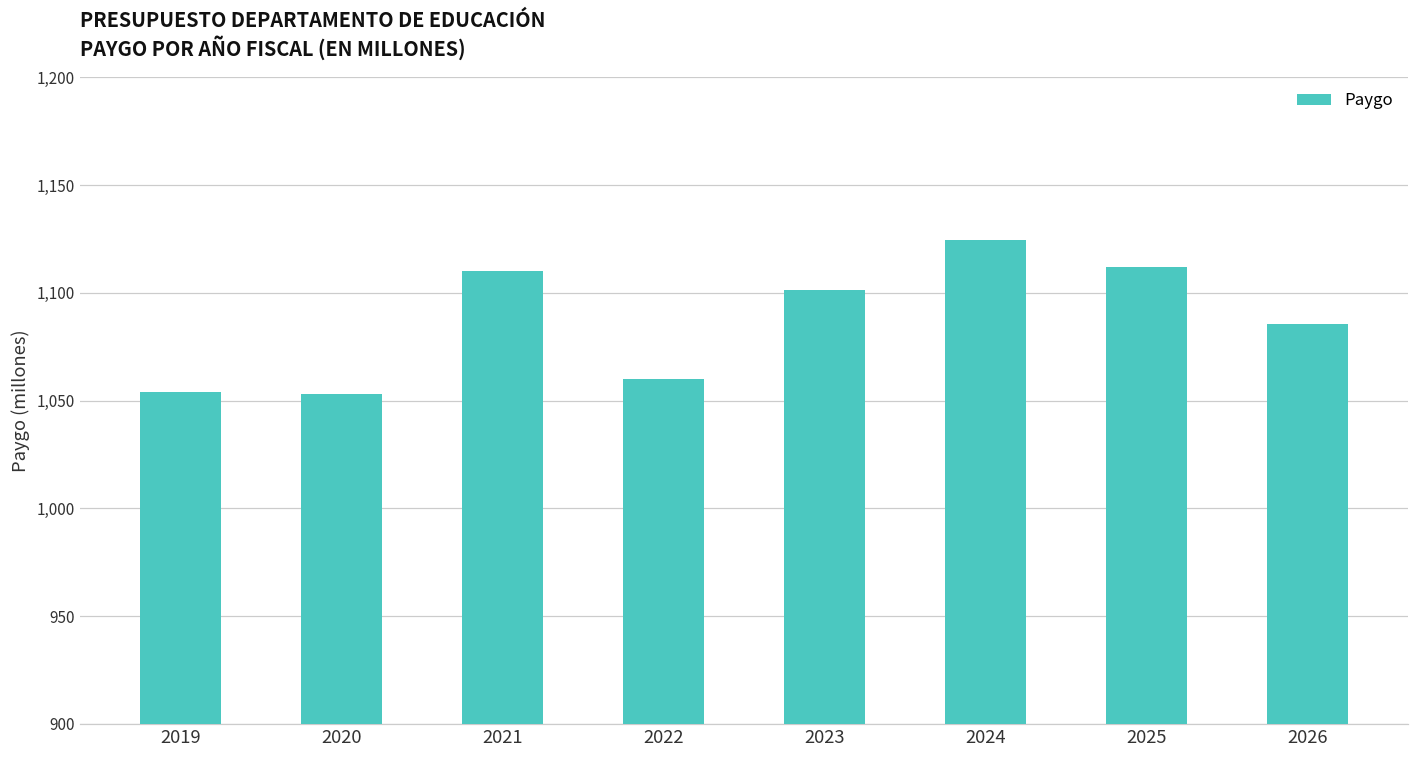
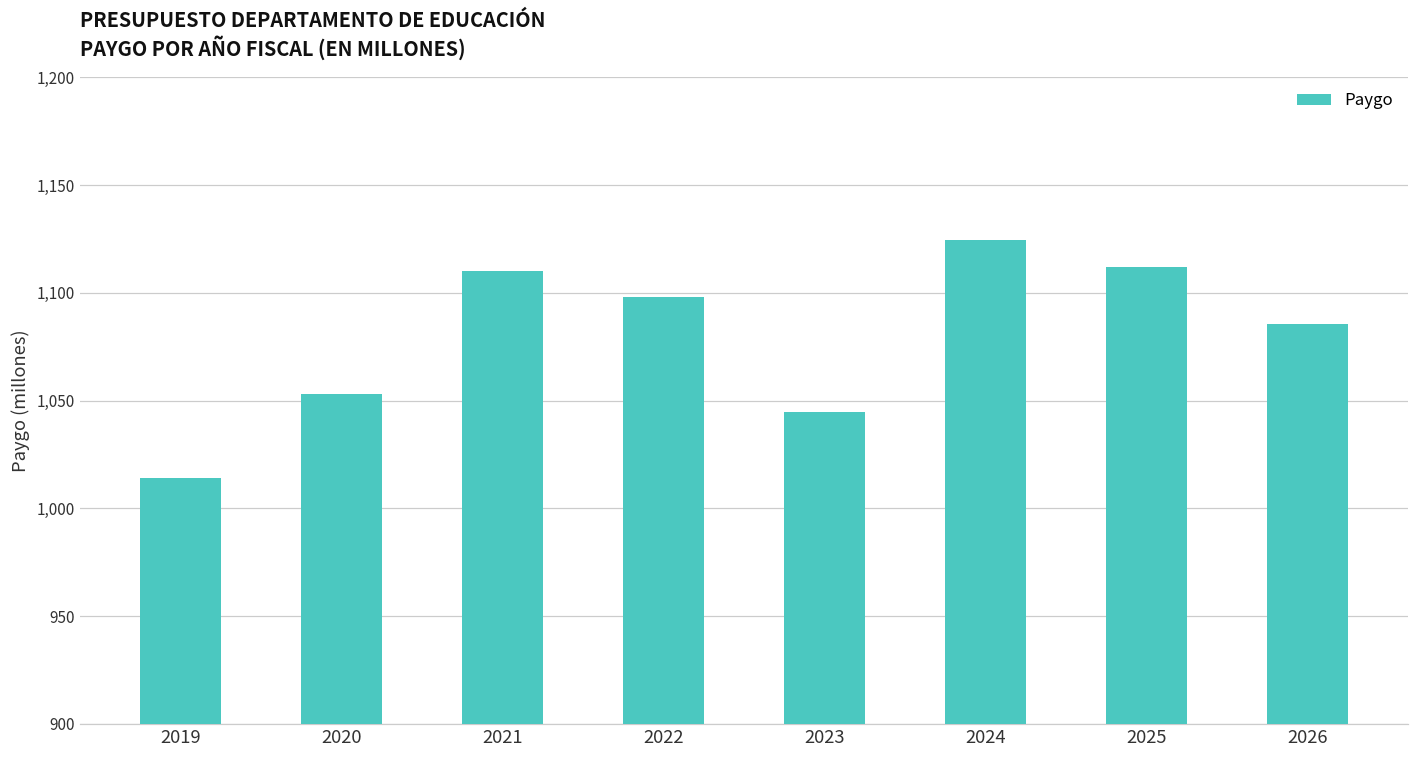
  {
-   "2019": "1,054",
+   "2019": "1,014",
    "2020": "1,053",
    "2021": "1,110",
-   "2022": "1,060",
-   "2023": "1,101",
+   "2022": "1,098",
+   "2023": "1,045",
    "2024": "1,125",
    "2025": "1,112",
    "2026": "1,086"
  }
